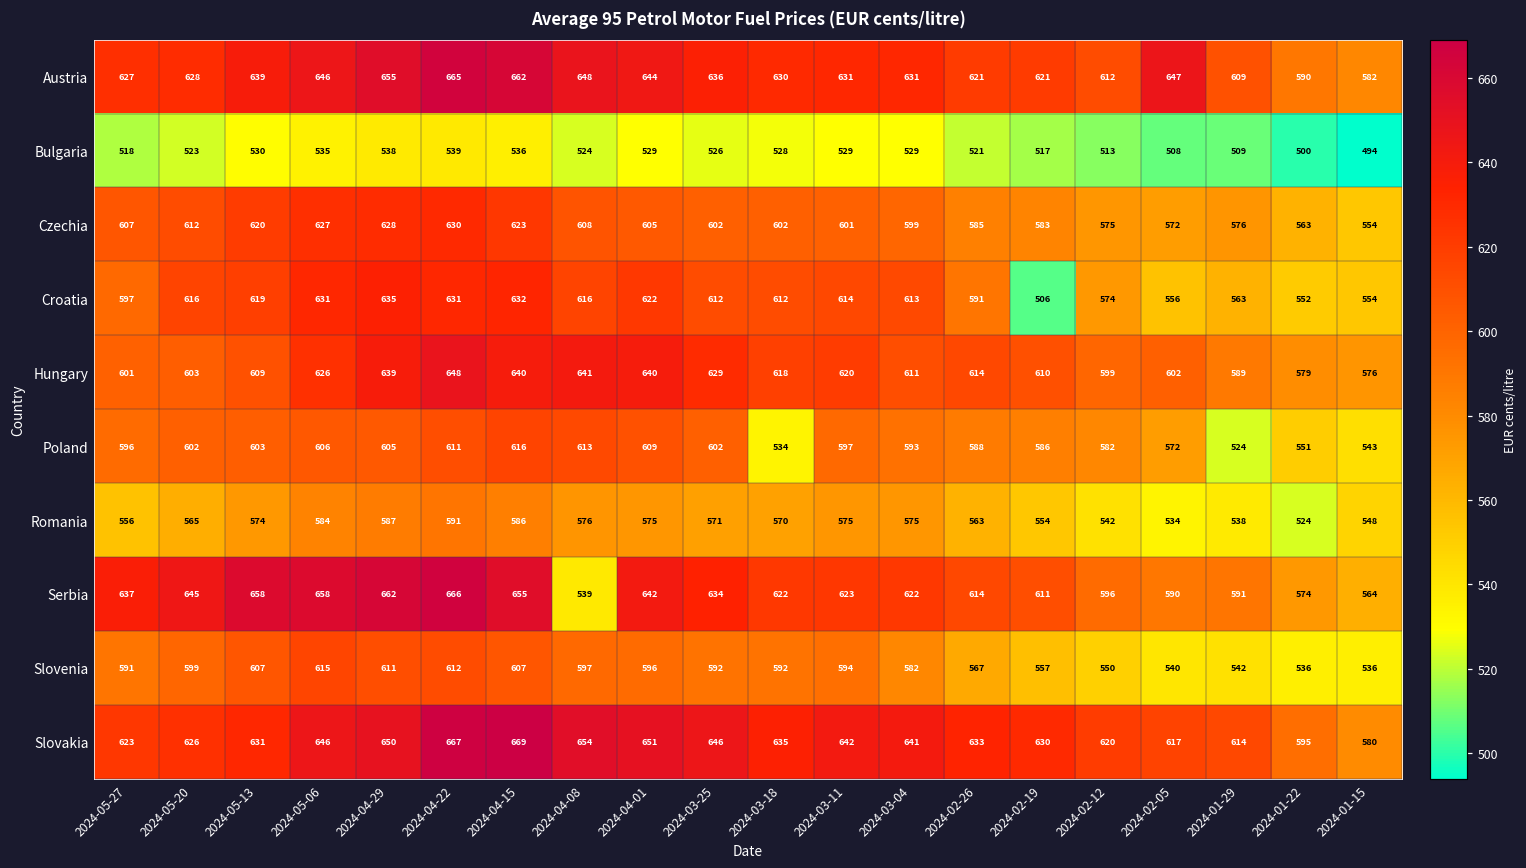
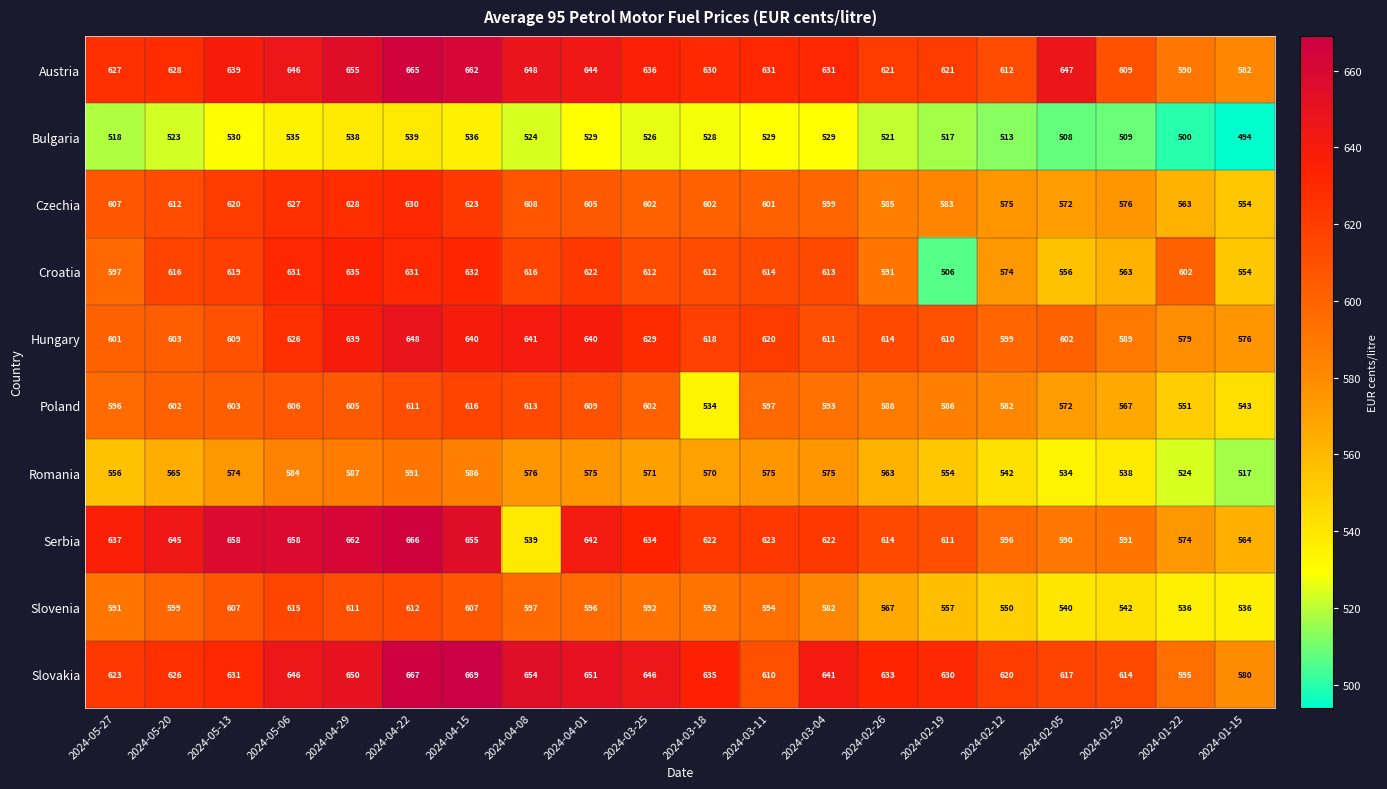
  {
    "Austria": {
      "2024-05-27": 627,
      "2024-05-20": 628,
      "2024-05-13": 639,
      "2024-05-06": 646,
      "2024-04-29": 655,
      "2024-04-22": 665,
      "2024-04-15": 662,
      "2024-04-08": 648,
      "2024-04-01": 644,
      "2024-03-25": 636,
      "2024-03-18": 630,
      "2024-03-11": 631,
      "2024-03-04": 631,
      "2024-02-26": 621,
      "2024-02-19": 621,
      "2024-02-12": 612,
      "2024-02-05": 647,
      "2024-01-29": 609,
      "2024-01-22": 590,
      "2024-01-15": 582
    },
    "Bulgaria": {
      "2024-05-27": 518,
      "2024-05-20": 523,
      "2024-05-13": 530,
      "2024-05-06": 535,
      "2024-04-29": 538,
      "2024-04-22": 539,
      "2024-04-15": 536,
      "2024-04-08": 524,
      "2024-04-01": 529,
      "2024-03-25": 526,
      "2024-03-18": 528,
      "2024-03-11": 529,
      "2024-03-04": 529,
      "2024-02-26": 521,
      "2024-02-19": 517,
      "2024-02-12": 513,
      "2024-02-05": 508,
      "2024-01-29": 509,
      "2024-01-22": 500,
      "2024-01-15": 494
    },
    "Czechia": {
      "2024-05-27": 607,
      "2024-05-20": 612,
      "2024-05-13": 620,
      "2024-05-06": 627,
      "2024-04-29": 628,
      "2024-04-22": 630,
      "2024-04-15": 623,
      "2024-04-08": 608,
      "2024-04-01": 605,
      "2024-03-25": 602,
      "2024-03-18": 602,
      "2024-03-11": 601,
      "2024-03-04": 599,
      "2024-02-26": 585,
      "2024-02-19": 583,
      "2024-02-12": 575,
      "2024-02-05": 572,
      "2024-01-29": 576,
      "2024-01-22": 563,
      "2024-01-15": 554
    },
    "Croatia": {
      "2024-05-27": 597,
      "2024-05-20": 616,
      "2024-05-13": 619,
      "2024-05-06": 631,
      "2024-04-29": 635,
      "2024-04-22": 631,
      "2024-04-15": 632,
      "2024-04-08": 616,
      "2024-04-01": 622,
      "2024-03-25": 612,
      "2024-03-18": 612,
      "2024-03-11": 614,
      "2024-03-04": 613,
      "2024-02-26": 591,
      "2024-02-19": 506,
      "2024-02-12": 574,
      "2024-02-05": 556,
      "2024-01-29": 563,
-     "2024-01-22": 552,
+     "2024-01-22": 602,
      "2024-01-15": 554
    },
    "Hungary": {
      "2024-05-27": 601,
      "2024-05-20": 603,
      "2024-05-13": 609,
      "2024-05-06": 626,
      "2024-04-29": 639,
      "2024-04-22": 648,
      "2024-04-15": 640,
      "2024-04-08": 641,
      "2024-04-01": 640,
      "2024-03-25": 629,
      "2024-03-18": 618,
      "2024-03-11": 620,
      "2024-03-04": 611,
      "2024-02-26": 614,
      "2024-02-19": 610,
      "2024-02-12": 599,
      "2024-02-05": 602,
      "2024-01-29": 589,
      "2024-01-22": 579,
      "2024-01-15": 576
    },
    "Poland": {
      "2024-05-27": 596,
      "2024-05-20": 602,
      "2024-05-13": 603,
      "2024-05-06": 606,
      "2024-04-29": 605,
      "2024-04-22": 611,
      "2024-04-15": 616,
      "2024-04-08": 613,
      "2024-04-01": 609,
      "2024-03-25": 602,
      "2024-03-18": 534,
      "2024-03-11": 597,
      "2024-03-04": 593,
      "2024-02-26": 588,
      "2024-02-19": 586,
      "2024-02-12": 582,
      "2024-02-05": 572,
-     "2024-01-29": 524,
+     "2024-01-29": 567,
      "2024-01-22": 551,
      "2024-01-15": 543
    },
    "Romania": {
      "2024-05-27": 556,
      "2024-05-20": 565,
      "2024-05-13": 574,
      "2024-05-06": 584,
      "2024-04-29": 587,
      "2024-04-22": 591,
      "2024-04-15": 586,
      "2024-04-08": 576,
      "2024-04-01": 575,
      "2024-03-25": 571,
      "2024-03-18": 570,
      "2024-03-11": 575,
      "2024-03-04": 575,
      "2024-02-26": 563,
      "2024-02-19": 554,
      "2024-02-12": 542,
      "2024-02-05": 534,
      "2024-01-29": 538,
      "2024-01-22": 524,
-     "2024-01-15": 548
+     "2024-01-15": 517
    },
    "Serbia": {
      "2024-05-27": 637,
      "2024-05-20": 645,
      "2024-05-13": 658,
      "2024-05-06": 658,
      "2024-04-29": 662,
      "2024-04-22": 666,
      "2024-04-15": 655,
      "2024-04-08": 539,
      "2024-04-01": 642,
      "2024-03-25": 634,
      "2024-03-18": 622,
      "2024-03-11": 623,
      "2024-03-04": 622,
      "2024-02-26": 614,
      "2024-02-19": 611,
      "2024-02-12": 596,
      "2024-02-05": 590,
      "2024-01-29": 591,
      "2024-01-22": 574,
      "2024-01-15": 564
    },
    "Slovenia": {
      "2024-05-27": 591,
      "2024-05-20": 599,
      "2024-05-13": 607,
      "2024-05-06": 615,
      "2024-04-29": 611,
      "2024-04-22": 612,
      "2024-04-15": 607,
      "2024-04-08": 597,
      "2024-04-01": 596,
      "2024-03-25": 592,
      "2024-03-18": 592,
      "2024-03-11": 594,
      "2024-03-04": 582,
      "2024-02-26": 567,
      "2024-02-19": 557,
      "2024-02-12": 550,
      "2024-02-05": 540,
      "2024-01-29": 542,
      "2024-01-22": 536,
      "2024-01-15": 536
    },
    "Slovakia": {
      "2024-05-27": 623,
      "2024-05-20": 626,
      "2024-05-13": 631,
      "2024-05-06": 646,
      "2024-04-29": 650,
      "2024-04-22": 667,
      "2024-04-15": 669,
      "2024-04-08": 654,
      "2024-04-01": 651,
      "2024-03-25": 646,
      "2024-03-18": 635,
-     "2024-03-11": 642,
+     "2024-03-11": 610,
      "2024-03-04": 641,
      "2024-02-26": 633,
      "2024-02-19": 630,
      "2024-02-12": 620,
      "2024-02-05": 617,
      "2024-01-29": 614,
      "2024-01-22": 595,
      "2024-01-15": 580
    }
  }
